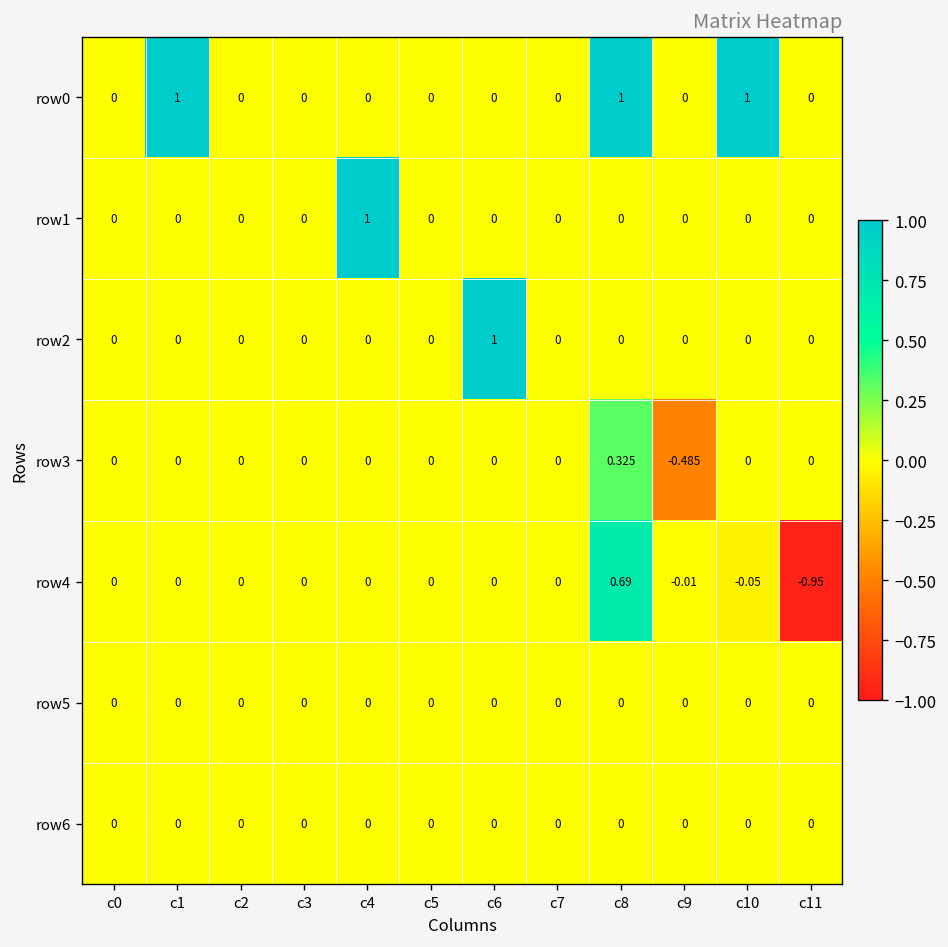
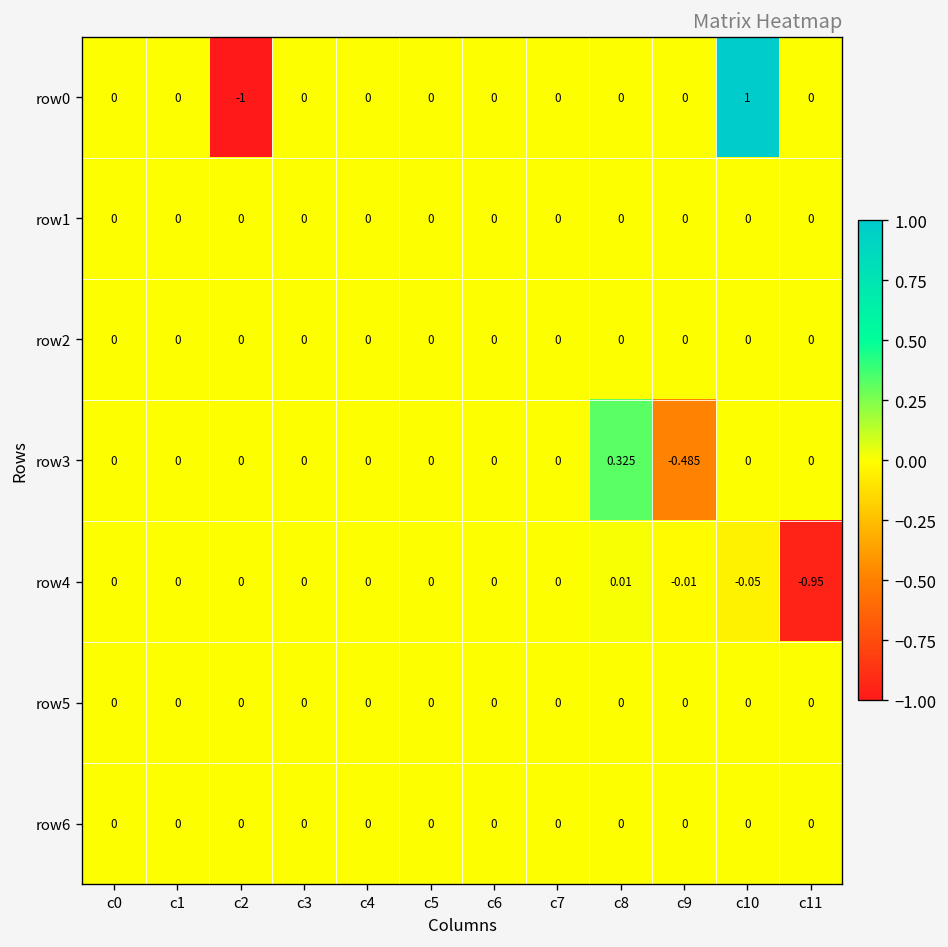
  {
    "row0": {
      "c0": 0,
-     "c1": 1,
-     "c2": 0,
+     "c1": 0,
+     "c2": -1,
      "c3": 0,
      "c4": 0,
      "c5": 0,
      "c6": 0,
      "c7": 0,
-     "c8": 1,
+     "c8": 0,
      "c9": 0,
      "c10": 1,
      "c11": 0
    },
    "row1": {
      "c0": 0,
      "c1": 0,
      "c2": 0,
      "c3": 0,
-     "c4": 1,
+     "c4": 0,
      "c5": 0,
      "c6": 0,
      "c7": 0,
      "c8": 0,
      "c9": 0,
      "c10": 0,
      "c11": 0
    },
    "row2": {
      "c0": 0,
      "c1": 0,
      "c2": 0,
      "c3": 0,
      "c4": 0,
      "c5": 0,
-     "c6": 1,
+     "c6": 0,
      "c7": 0,
      "c8": 0,
      "c9": 0,
      "c10": 0,
      "c11": 0
    },
    "row3": {
      "c0": 0,
      "c1": 0,
      "c2": 0,
      "c3": 0,
      "c4": 0,
      "c5": 0,
      "c6": 0,
      "c7": 0,
      "c8": 0.325,
      "c9": -0.485,
      "c10": 0,
      "c11": 0
    },
    "row4": {
      "c0": 0,
      "c1": 0,
      "c2": 0,
      "c3": 0,
      "c4": 0,
      "c5": 0,
      "c6": 0,
      "c7": 0,
-     "c8": 0.69,
+     "c8": 0.01,
      "c9": -0.01,
      "c10": -0.05,
      "c11": -0.95
    },
    "row5": {
      "c0": 0,
      "c1": 0,
      "c2": 0,
      "c3": 0,
      "c4": 0,
      "c5": 0,
      "c6": 0,
      "c7": 0,
      "c8": 0,
      "c9": 0,
      "c10": 0,
      "c11": 0
    },
    "row6": {
      "c0": 0,
      "c1": 0,
      "c2": 0,
      "c3": 0,
      "c4": 0,
      "c5": 0,
      "c6": 0,
      "c7": 0,
      "c8": 0,
      "c9": 0,
      "c10": 0,
      "c11": 0
    }
  }
